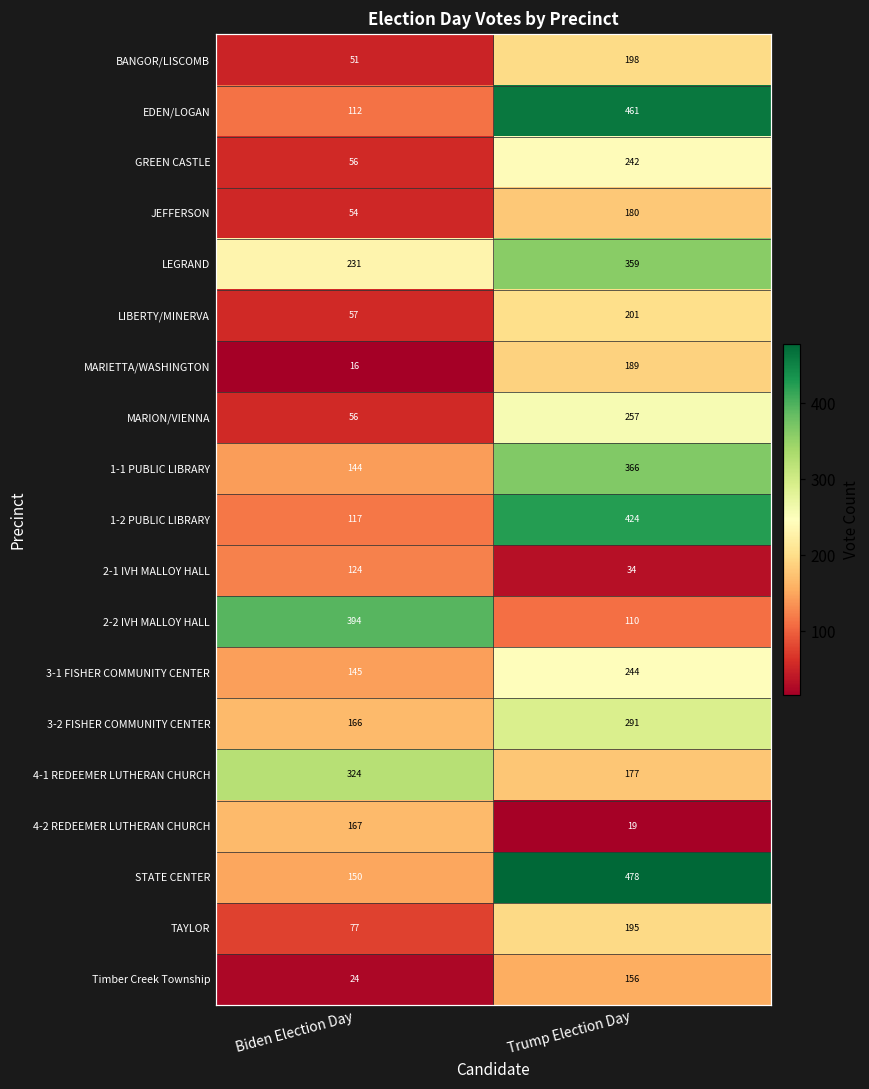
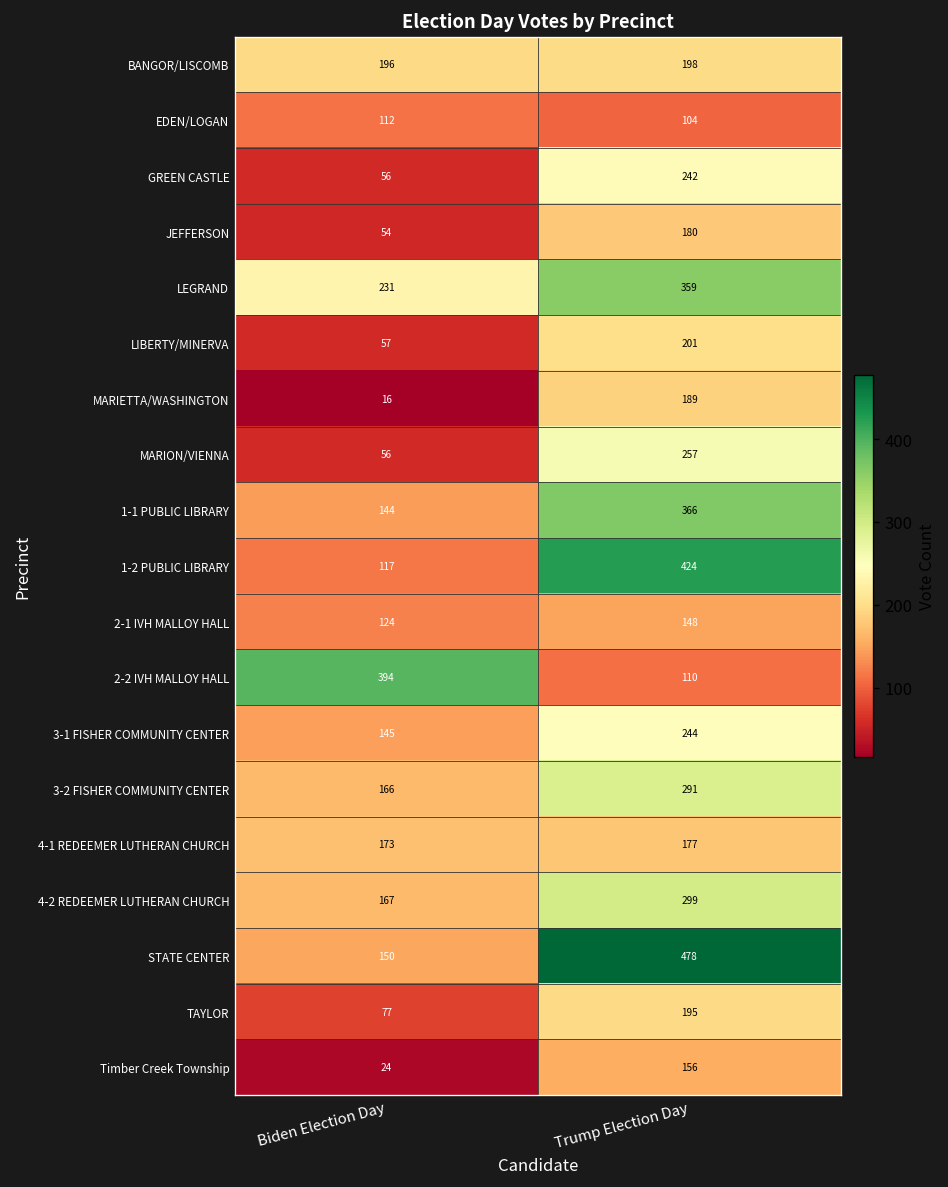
  {
    "BANGOR/LISCOMB": {
-     "Biden Election Day": 51,
+     "Biden Election Day": 196,
      "Trump Election Day": 198
    },
    "EDEN/LOGAN": {
      "Biden Election Day": 112,
-     "Trump Election Day": 461
+     "Trump Election Day": 104
    },
    "GREEN CASTLE": {
      "Biden Election Day": 56,
      "Trump Election Day": 242
    },
    "JEFFERSON": {
      "Biden Election Day": 54,
      "Trump Election Day": 180
    },
    "LEGRAND": {
      "Biden Election Day": 231,
      "Trump Election Day": 359
    },
    "LIBERTY/MINERVA": {
      "Biden Election Day": 57,
      "Trump Election Day": 201
    },
    "MARIETTA/WASHINGTON": {
      "Biden Election Day": 16,
      "Trump Election Day": 189
    },
    "MARION/VIENNA": {
      "Biden Election Day": 56,
      "Trump Election Day": 257
    },
    "1-1 PUBLIC LIBRARY": {
      "Biden Election Day": 144,
      "Trump Election Day": 366
    },
    "1-2 PUBLIC LIBRARY": {
      "Biden Election Day": 117,
      "Trump Election Day": 424
    },
    "2-1 IVH MALLOY HALL": {
      "Biden Election Day": 124,
-     "Trump Election Day": 34
+     "Trump Election Day": 148
    },
    "2-2 IVH MALLOY HALL": {
      "Biden Election Day": 394,
      "Trump Election Day": 110
    },
    "3-1 FISHER COMMUNITY CENTER": {
      "Biden Election Day": 145,
      "Trump Election Day": 244
    },
    "3-2 FISHER COMMUNITY CENTER": {
      "Biden Election Day": 166,
      "Trump Election Day": 291
    },
    "4-1 REDEEMER LUTHERAN CHURCH": {
-     "Biden Election Day": 324,
+     "Biden Election Day": 173,
      "Trump Election Day": 177
    },
    "4-2 REDEEMER LUTHERAN CHURCH": {
      "Biden Election Day": 167,
-     "Trump Election Day": 19
+     "Trump Election Day": 299
    },
    "STATE CENTER": {
      "Biden Election Day": 150,
      "Trump Election Day": 478
    },
    "TAYLOR": {
      "Biden Election Day": 77,
      "Trump Election Day": 195
    },
    "Timber Creek Township": {
      "Biden Election Day": 24,
      "Trump Election Day": 156
    }
  }
